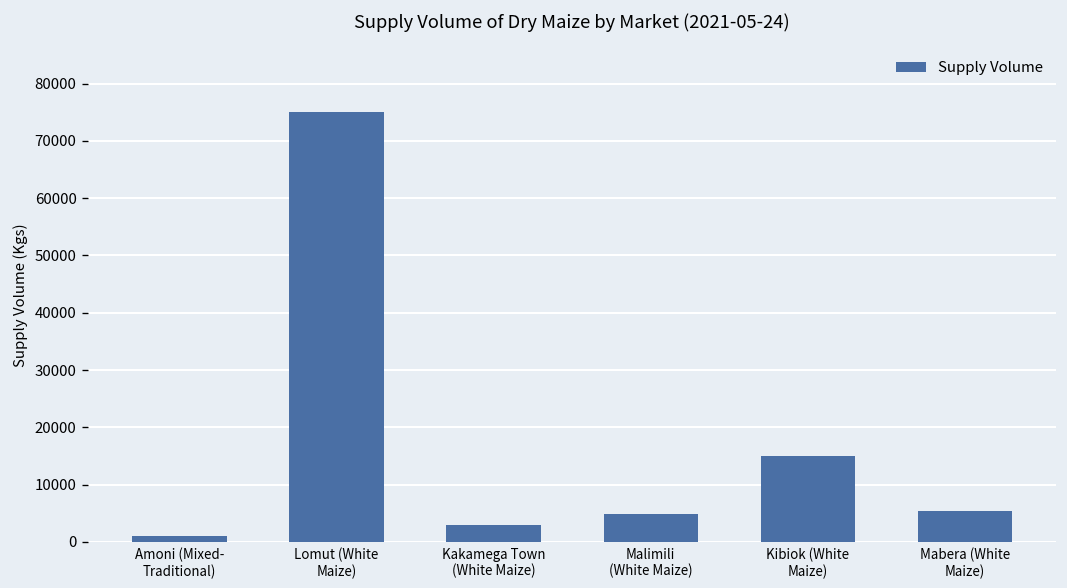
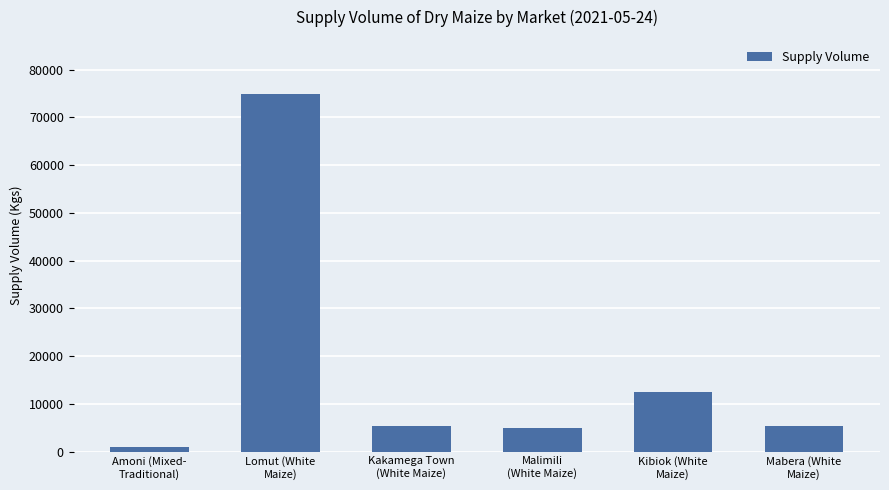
  {
    "Amoni (Mixed- Traditional)": 1000,
    "Lomut (White Maize)": 75000,
-   "Kakamega Town (White Maize)": 3000,
+   "Kakamega Town (White Maize)": 5000,
    "Malimili (White Maize)": 5000,
-   "Kibiok (White Maize)": 15000,
+   "Kibiok (White Maize)": 13000,
    "Mabera (White Maize)": 5000
  }
